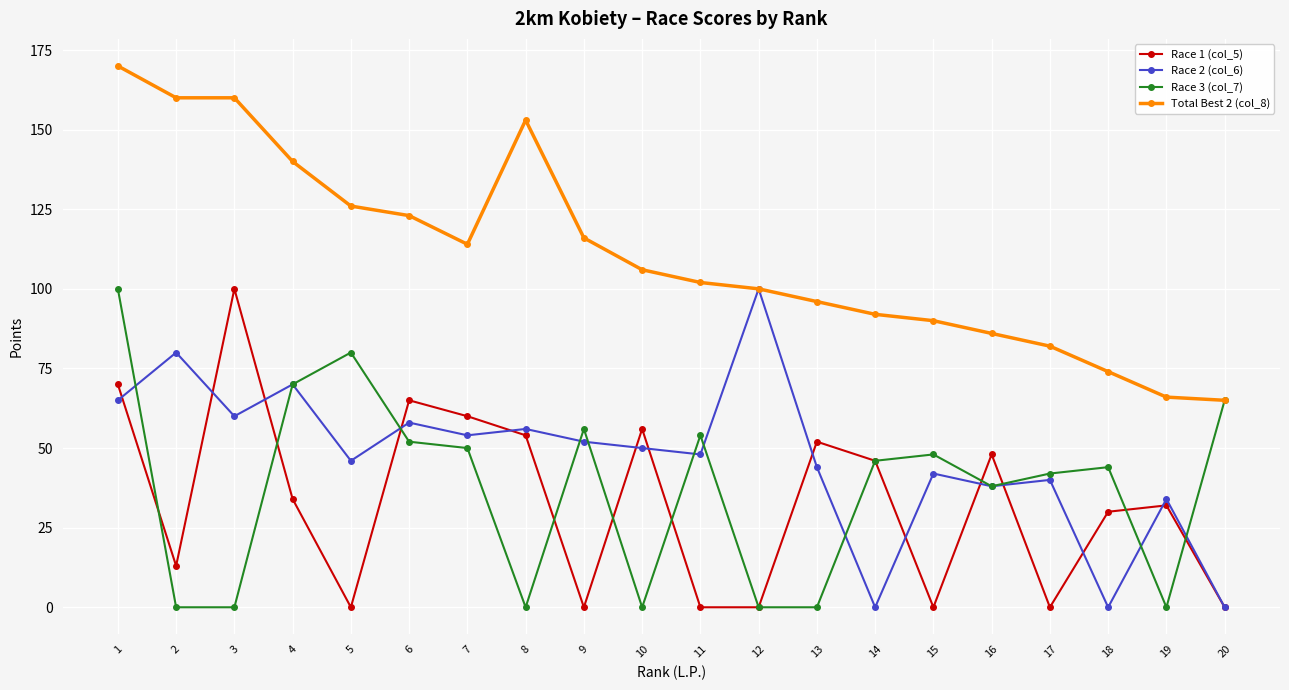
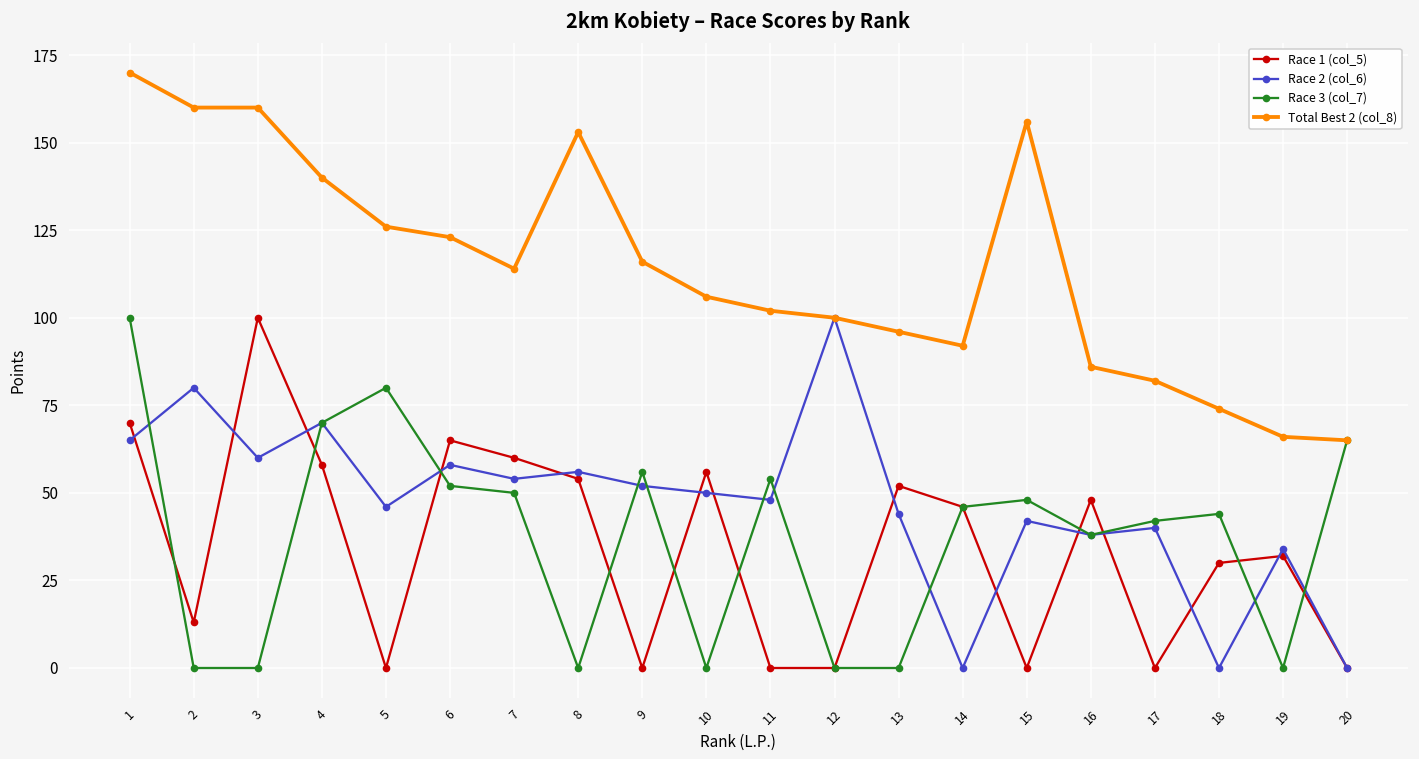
  {
    "Race 1 (col_5)": {
      "1": 70,
      "2": 13,
      "3": 100,
-     "4": 34,
+     "4": 58,
      "5": 0,
      "6": 65,
      "7": 60,
      "8": 54,
      "9": 0,
      "10": 56,
      "11": 0,
      "13": 52,
      "15": 0,
      "16": 48,
      "17": 0,
      "18": 30,
      "19": 32
    },
    "Race 2 (col_6)": {
      "1": 65,
      "2": 80,
      "3": 60,
      "5": 46,
      "6": 58,
      "7": 54,
      "8": 56,
      "9": 52,
      "10": 50,
      "11": 48,
      "13": 44,
      "14": 0,
      "15": 42,
      "17": 40,
      "18": 0,
      "19": 34
    },
    "Race 3 (col_7)": {
      "1": 100,
      "2": 0,
      "3": 0,
      "5": 80,
      "6": 52,
      "7": 50,
      "8": 0,
      "9": 56,
      "10": 0,
      "11": 54,
      "13": 0,
      "15": 48,
      "17": 42,
      "18": 44,
      "19": 0
    },
    "Total Best 2 (col_8)": {
      "1": 170,
      "2": 160,
      "3": 160,
      "4": 140,
      "5": 126,
      "6": 123,
      "7": 114,
      "8": 153,
      "9": 116,
      "10": 106,
      "11": 102,
      "13": 96,
      "14": 92,
-     "15": 90,
+     "15": 156,
      "16": 86,
      "17": 82,
      "18": 74,
      "19": 66
    }
  }
